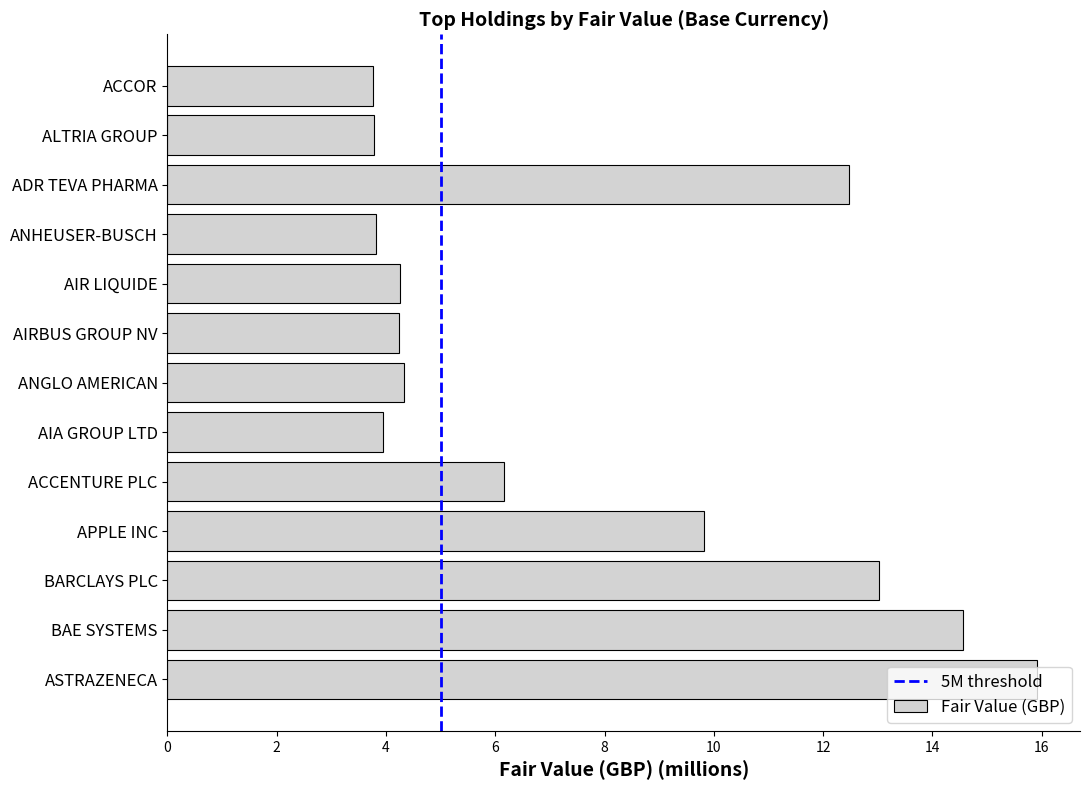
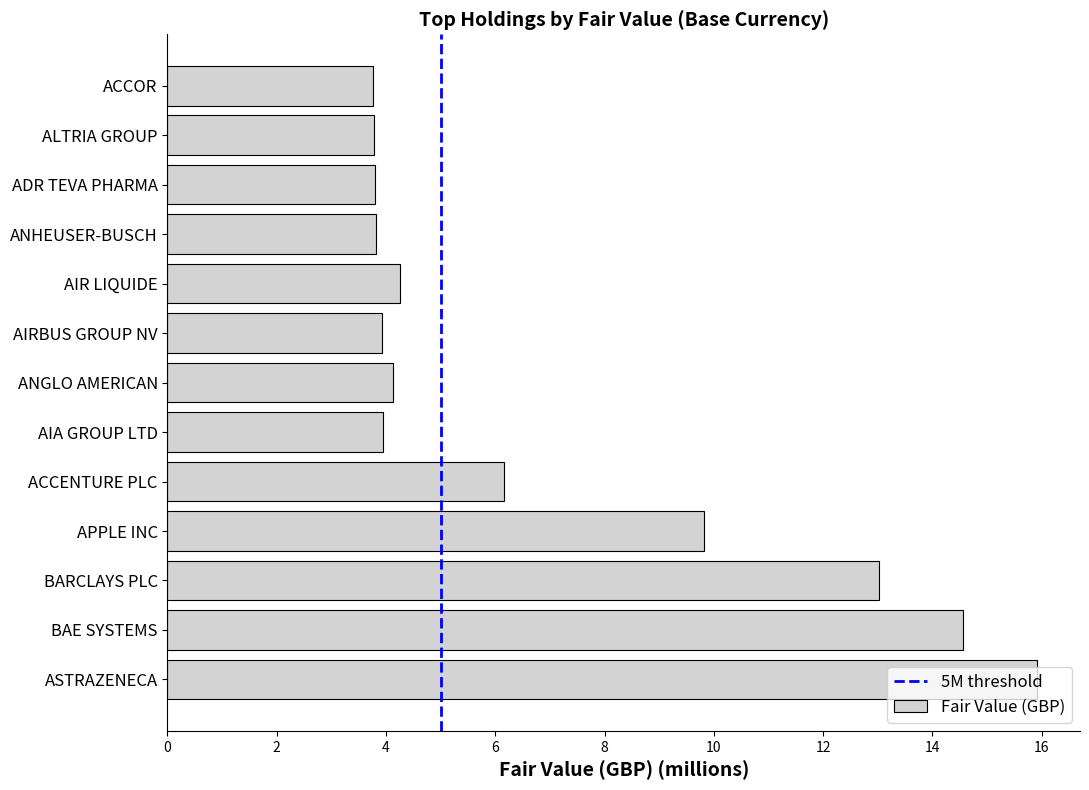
  {
    "ACCOR": 3.8,
    "ALTRIA GROUP": 3.8,
-   "ADR TEVA PHARMA": 12.5,
+   "ADR TEVA PHARMA": 3.8,
    "ANHEUSER-BUSCH": 3.8,
    "AIR LIQUIDE": 4.3,
-   "AIRBUS GROUP NV": 4.2,
-   "ANGLO AMERICAN": 4.3,
+   "AIRBUS GROUP NV": 3.9,
+   "ANGLO AMERICAN": 4.1,
    "AIA GROUP LTD": 3.9,
    "ACCENTURE PLC": 6.2,
    "APPLE INC": 9.8,
    "BARCLAYS PLC": 13.0,
    "BAE SYSTEMS": 14.6
  }
